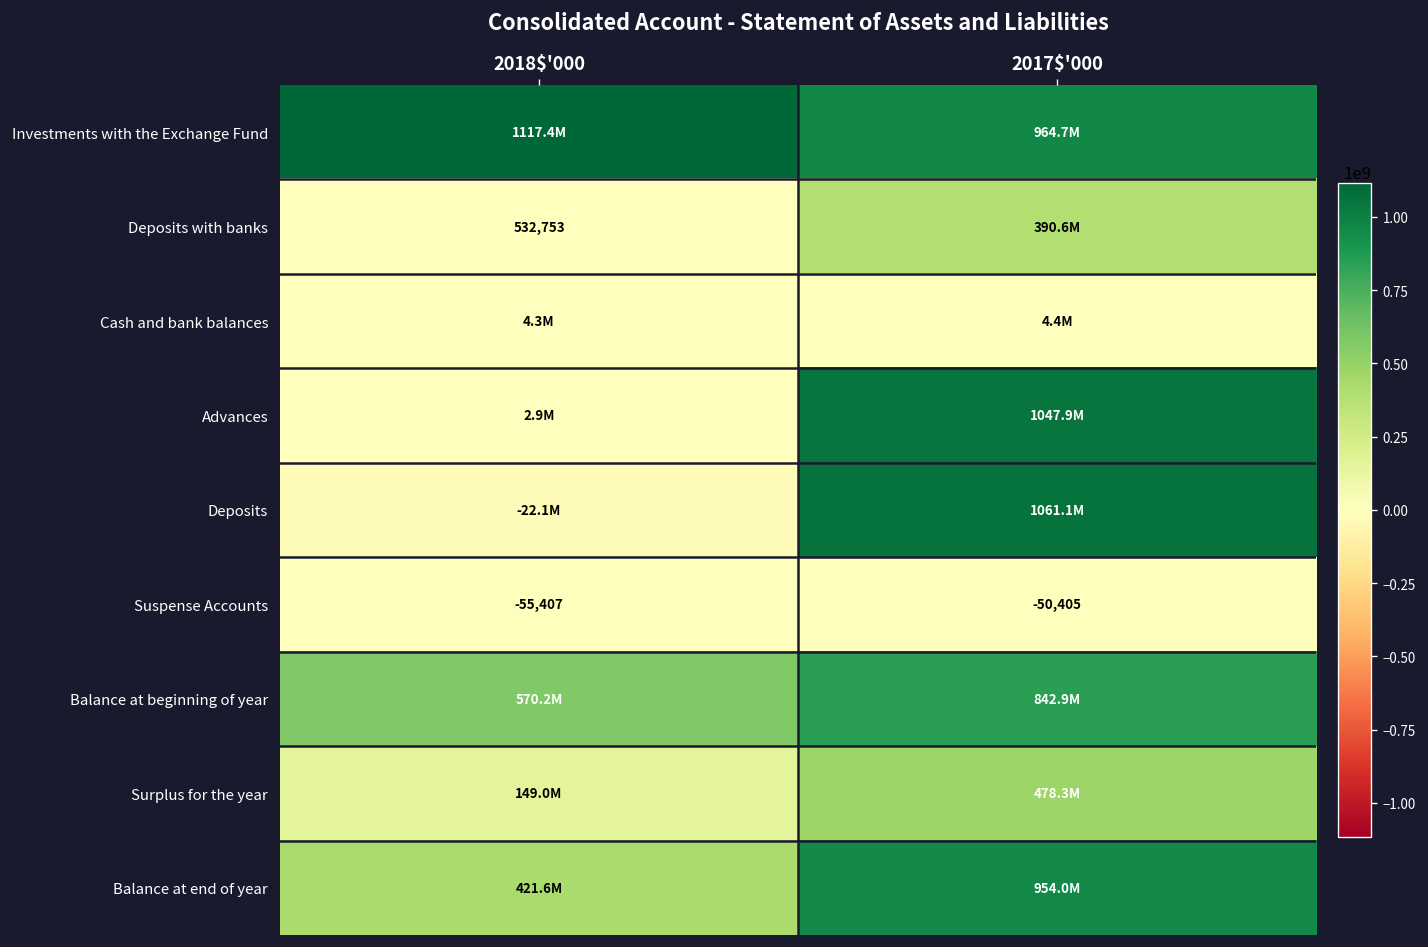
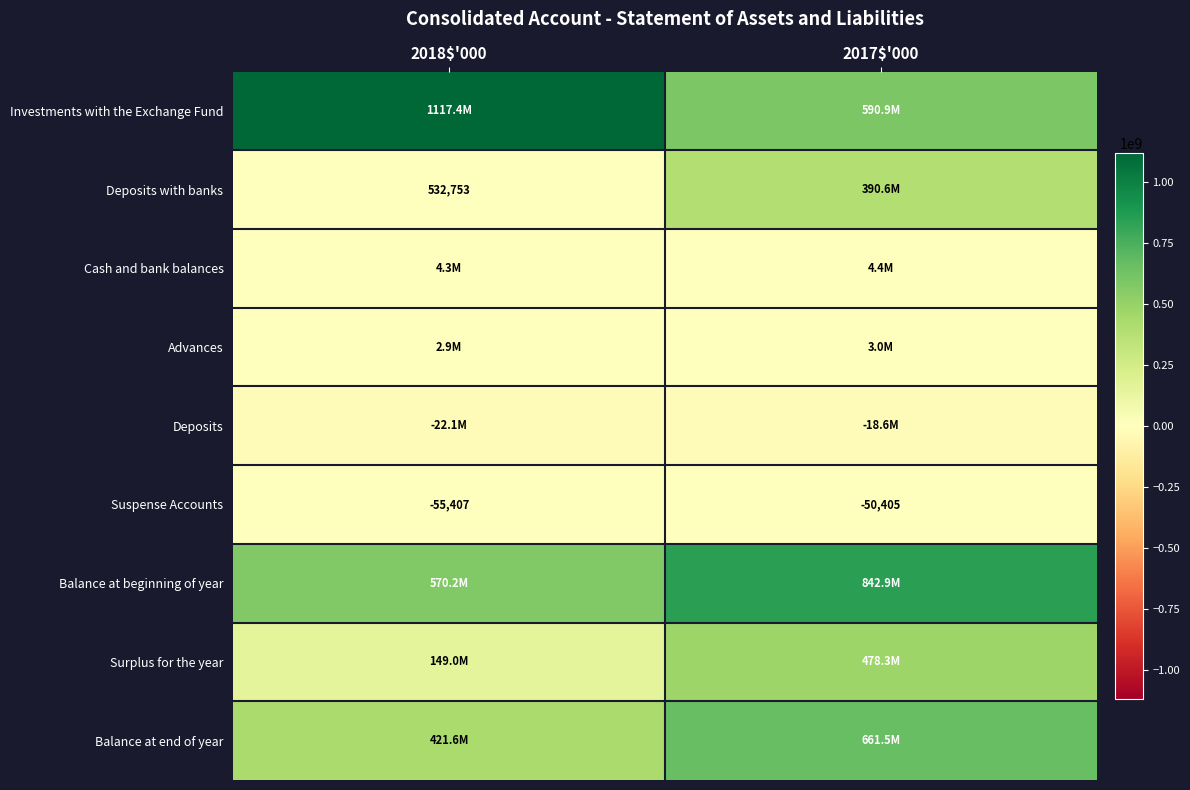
  {
    "Investments with the Exchange Fund": {
      "2018$'000": "1117.4M",
-     "2017$'000": "964.7M"
+     "2017$'000": "590.9M"
    },
    "Deposits with banks": {
      "2018$'000": "532,753",
      "2017$'000": "390.6M"
    },
    "Cash and bank balances": {
      "2018$'000": "4.3M",
      "2017$'000": "4.4M"
    },
    "Advances": {
      "2018$'000": "2.9M",
-     "2017$'000": "1047.9M"
+     "2017$'000": "3.0M"
    },
    "Deposits": {
      "2018$'000": "-22.1M",
-     "2017$'000": "1061.1M"
+     "2017$'000": "-18.6M"
    },
    "Suspense Accounts": {
      "2018$'000": "-55,407",
      "2017$'000": "-50,405"
    },
    "Balance at beginning of year": {
      "2018$'000": "570.2M",
      "2017$'000": "842.9M"
    },
    "Surplus for the year": {
      "2018$'000": "149.0M",
      "2017$'000": "478.3M"
    },
    "Balance at end of year": {
      "2018$'000": "421.6M",
-     "2017$'000": "954.0M"
+     "2017$'000": "661.5M"
    }
  }
